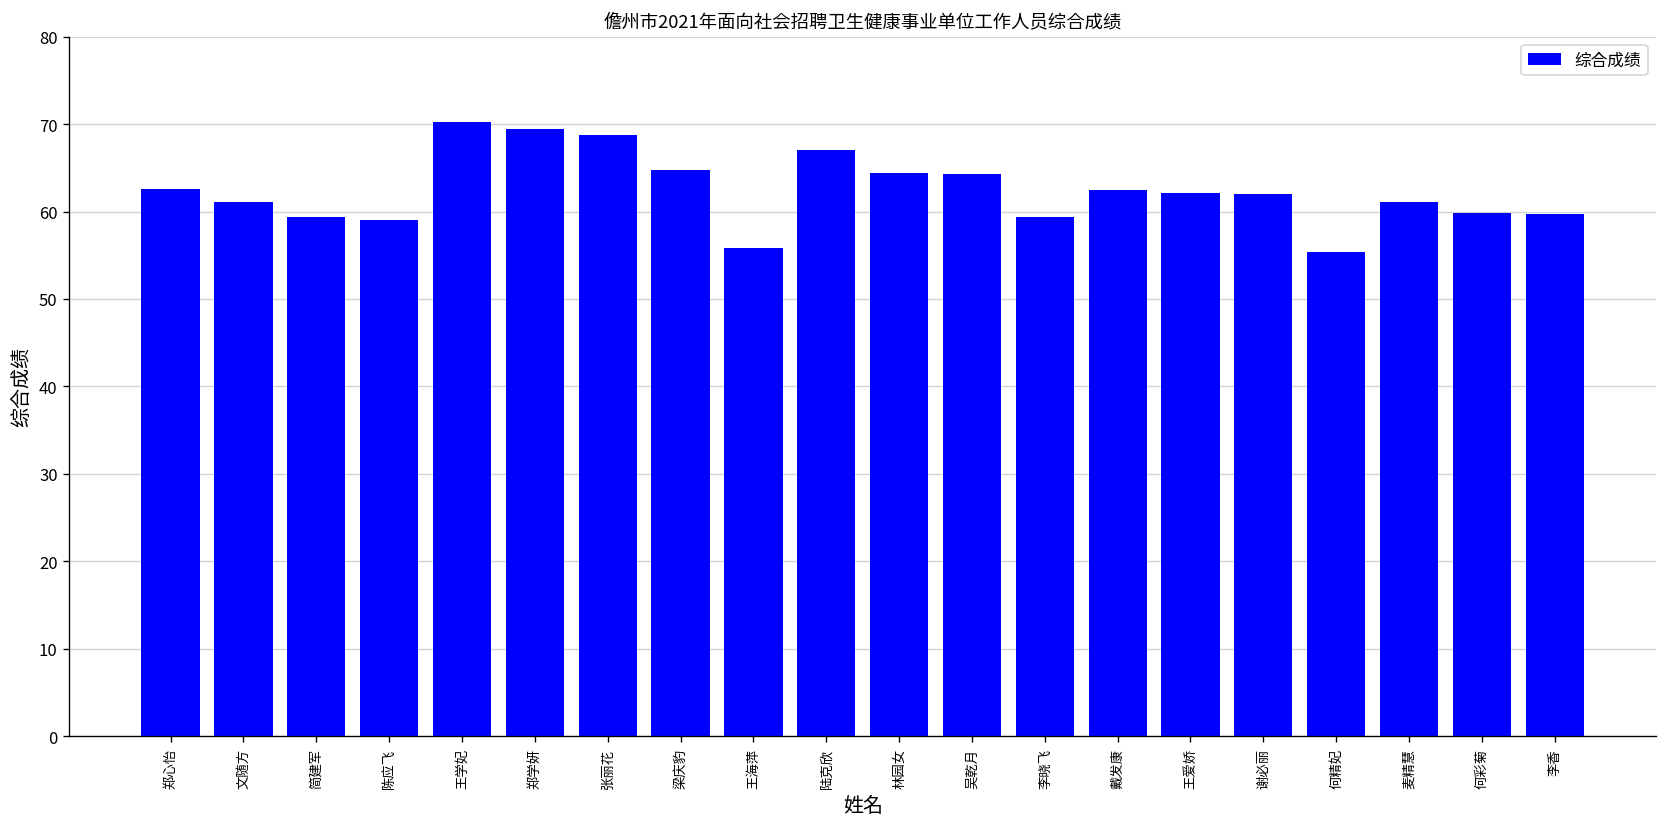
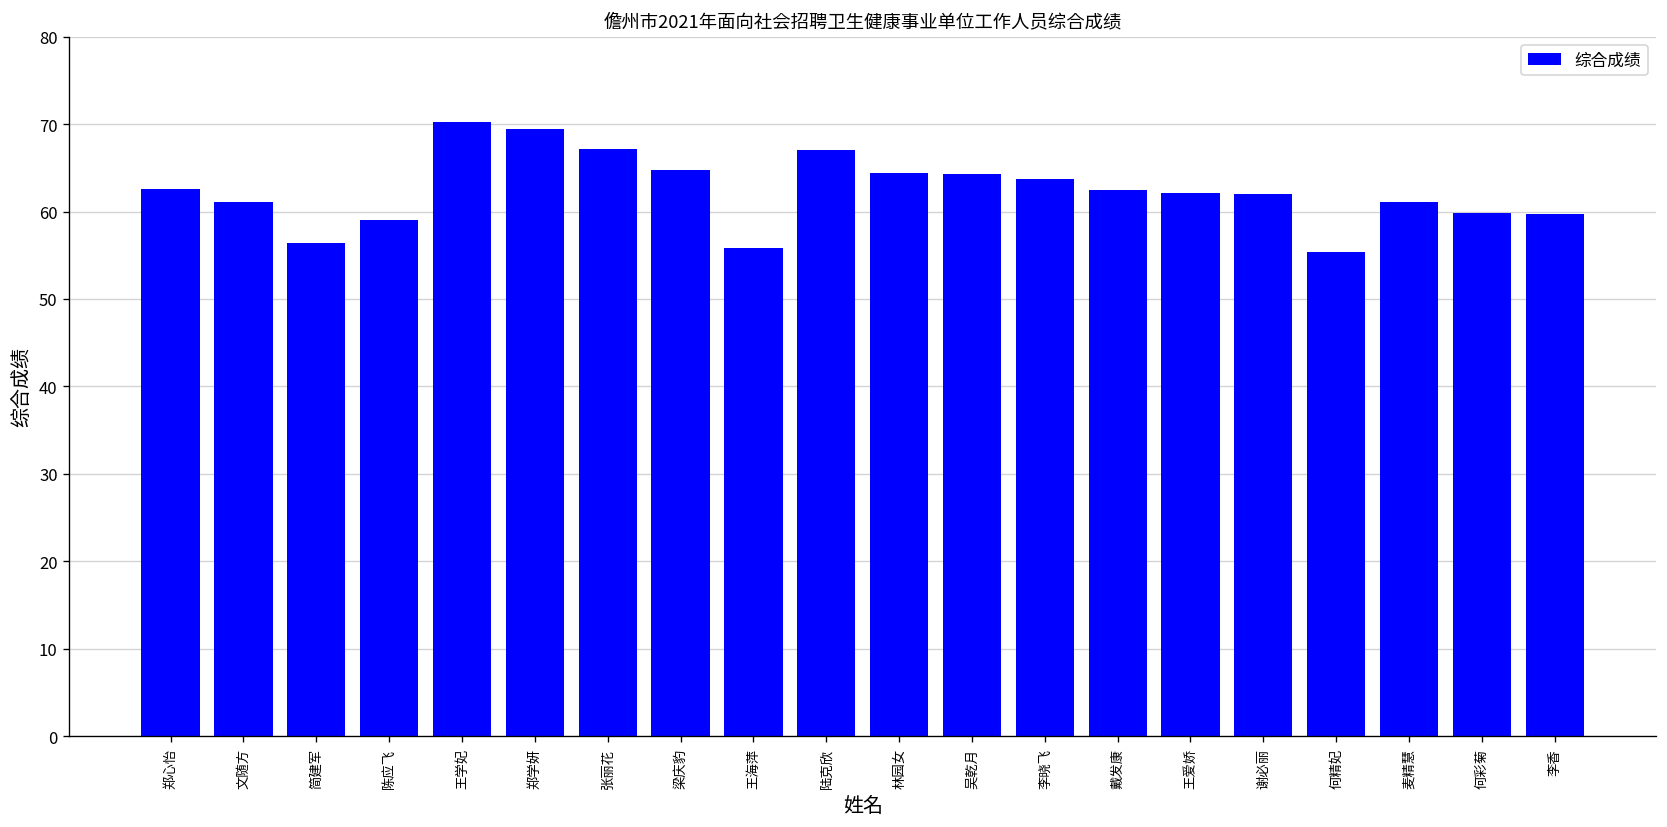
  {
    "郑心怡": 63,
    "文随方": 61,
-   "简建军": 59,
+   "简建军": 56,
    "陈应飞": 59,
    "王学妃": 70,
    "郑学妍": 69,
-   "张丽花": 69,
+   "张丽花": 67,
    "梁庆豹": 65,
    "王海萍": 56,
    "陆克欣": 67,
    "林园女": 64,
    "吴乾月": 64,
-   "李晓飞": 59,
+   "李晓飞": 64,
    "戴发康": 62,
    "王爱娇": 62,
    "谢必丽": 62,
    "何精妃": 55,
    "麦精慧": 61,
    "何彩菊": 60,
    "李香": 60
  }
